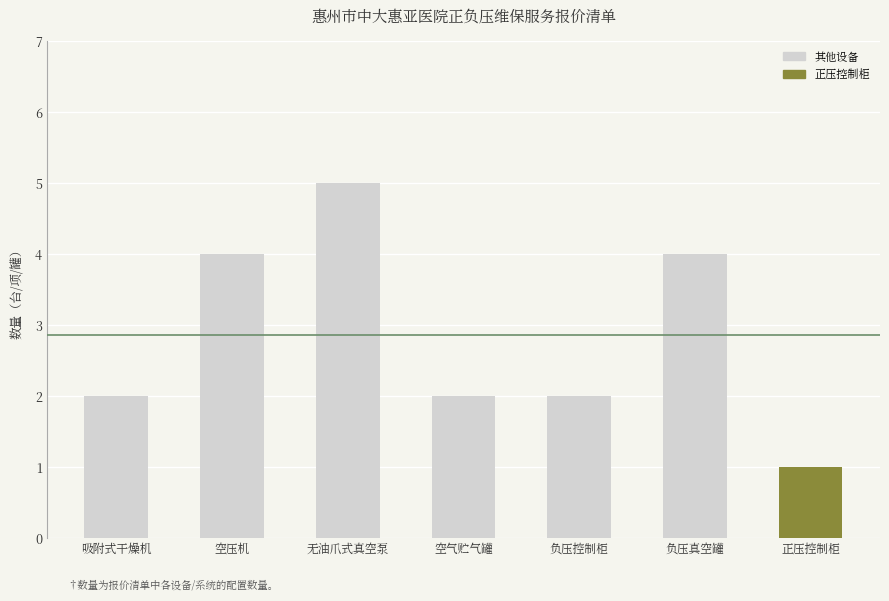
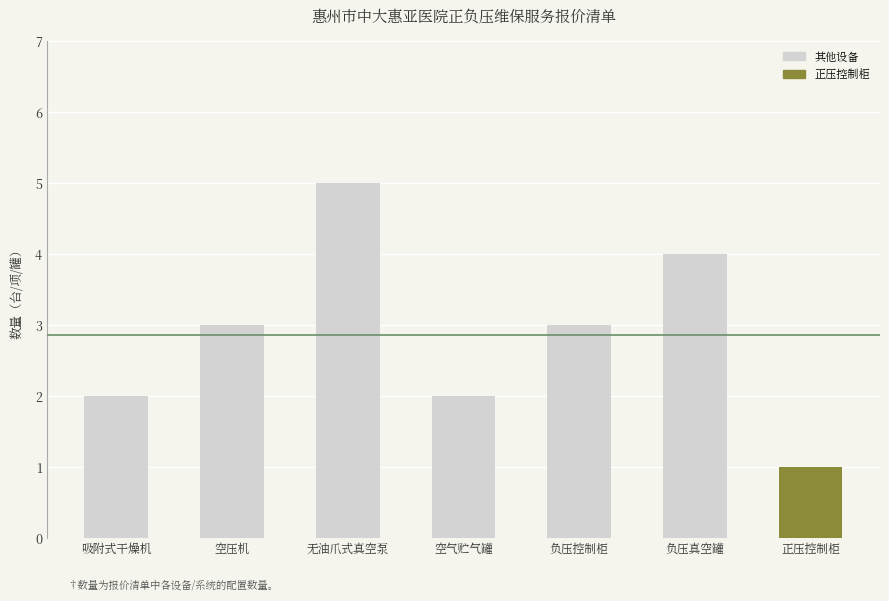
  {
    "吸附式干燥机": 2,
-   "空压机": 4,
+   "空压机": 3,
    "无油爪式真空泵": 5,
    "空气贮气罐": 2,
-   "负压控制柜": 2,
+   "负压控制柜": 3,
    "负压真空罐": 4,
    "正压控制柜": 1
  }
